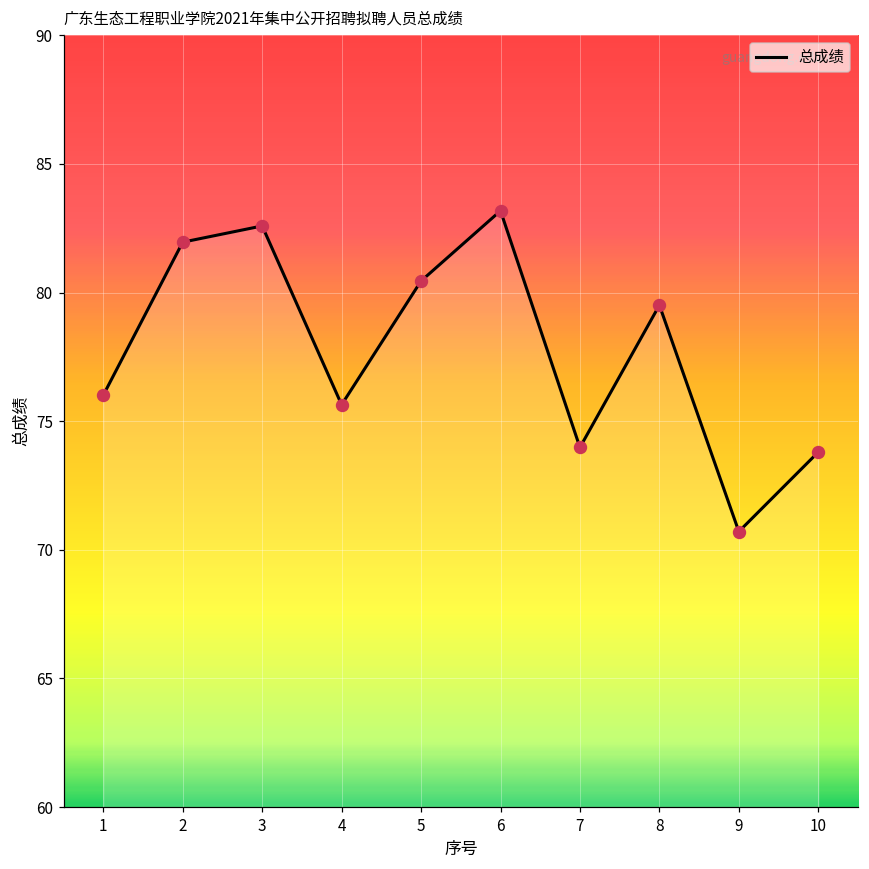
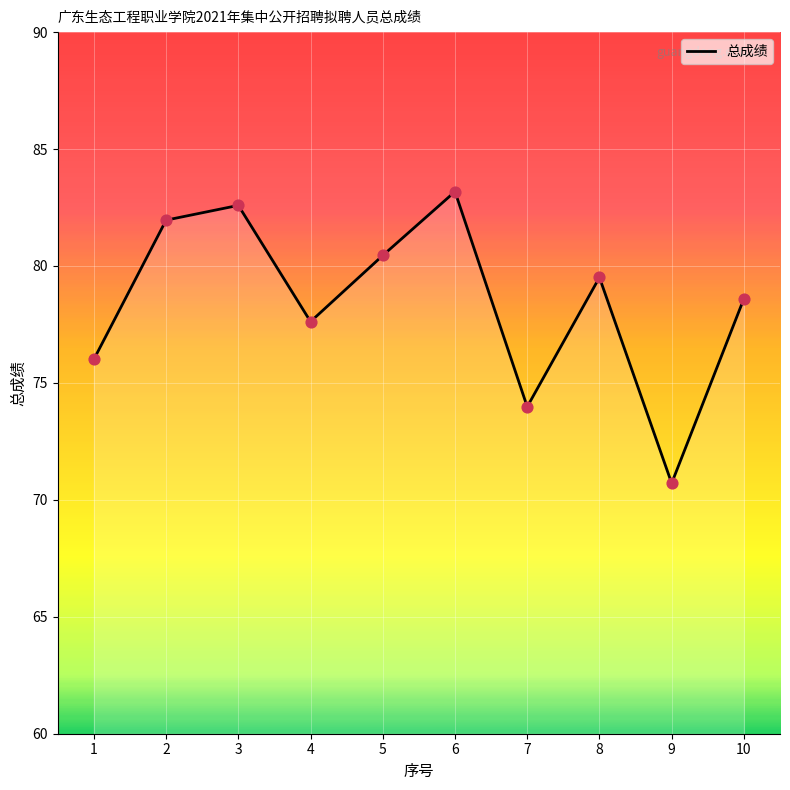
  {
    "1": 76.0,
    "2": 82.0,
    "3": 82.6,
-   "4": 75.6,
+   "4": 77.6,
    "5": 80.5,
    "6": 83.2,
    "7": 74.0,
    "8": 79.5,
    "9": 70.7,
-   "10": 73.8
+   "10": 78.6
  }
